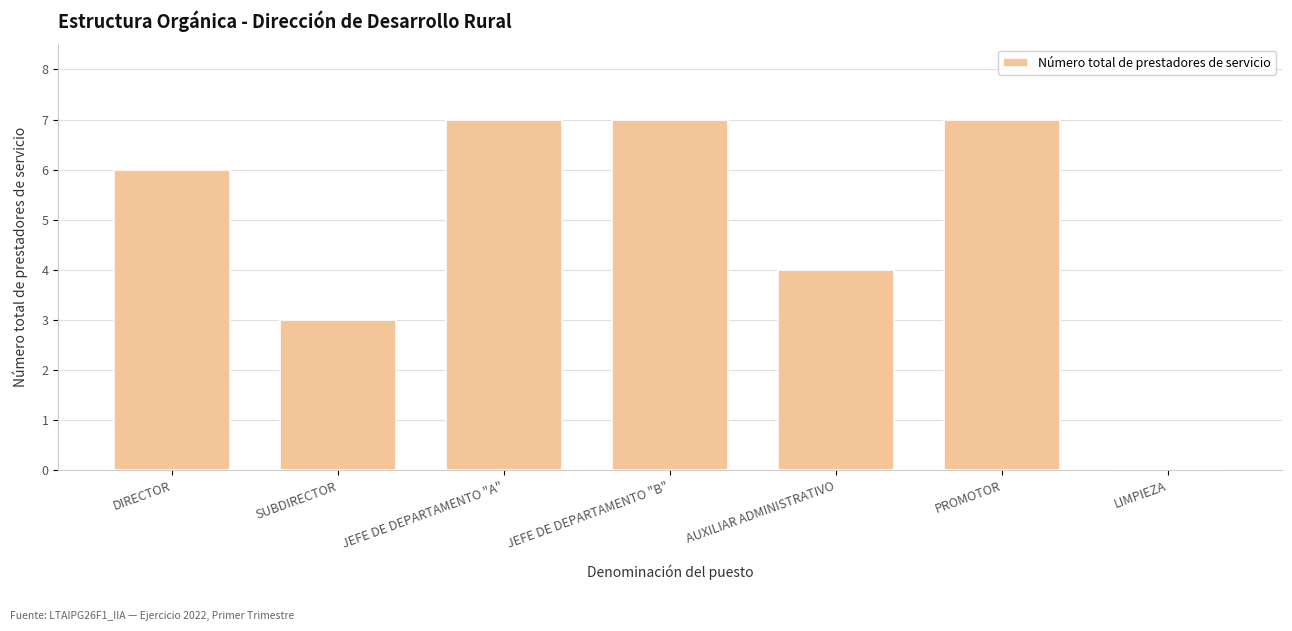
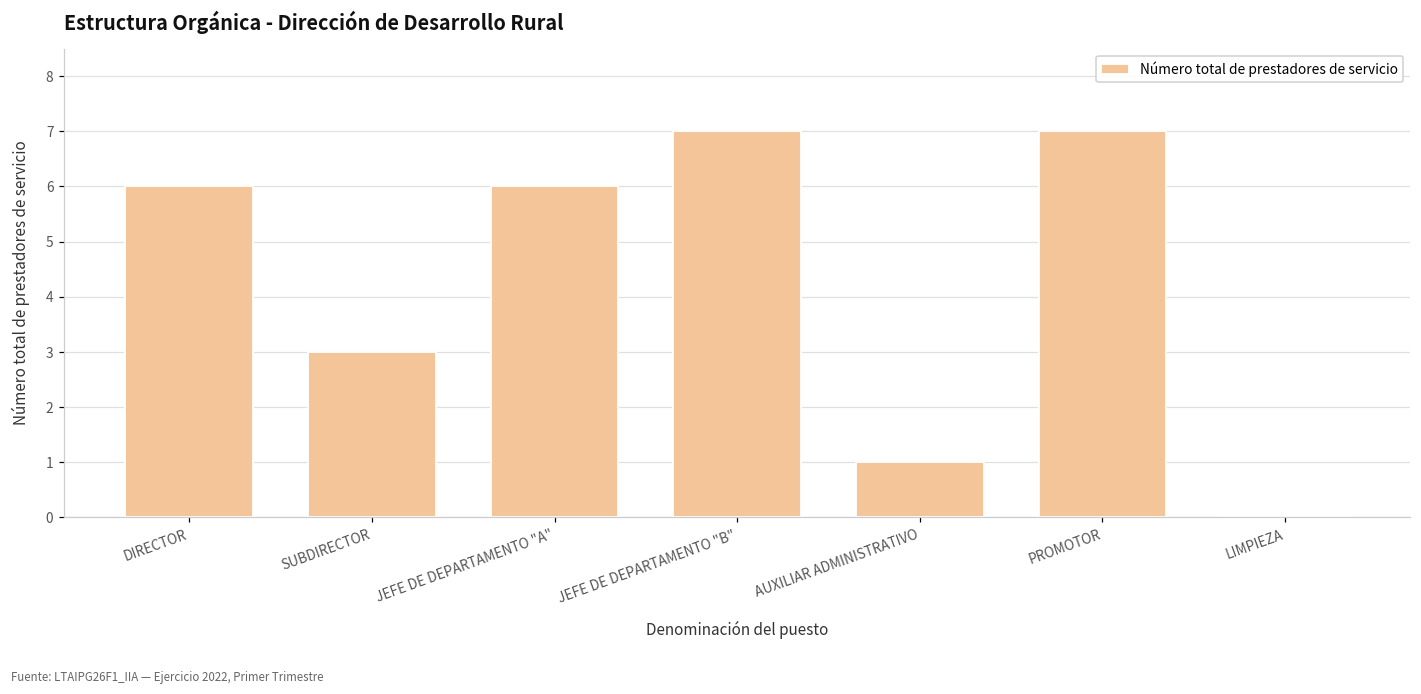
  {
    "DIRECTOR": 6,
    "SUBDIRECTOR": 3,
-   "JEFE DE DEPARTAMENTO \"A\"": 7,
+   "JEFE DE DEPARTAMENTO \"A\"": 6,
    "JEFE DE DEPARTAMENTO \"B\"": 7,
-   "AUXILIAR ADMINISTRATIVO": 4,
+   "AUXILIAR ADMINISTRATIVO": 1,
    "PROMOTOR": 7,
    "LIMPIEZA": 0
  }
